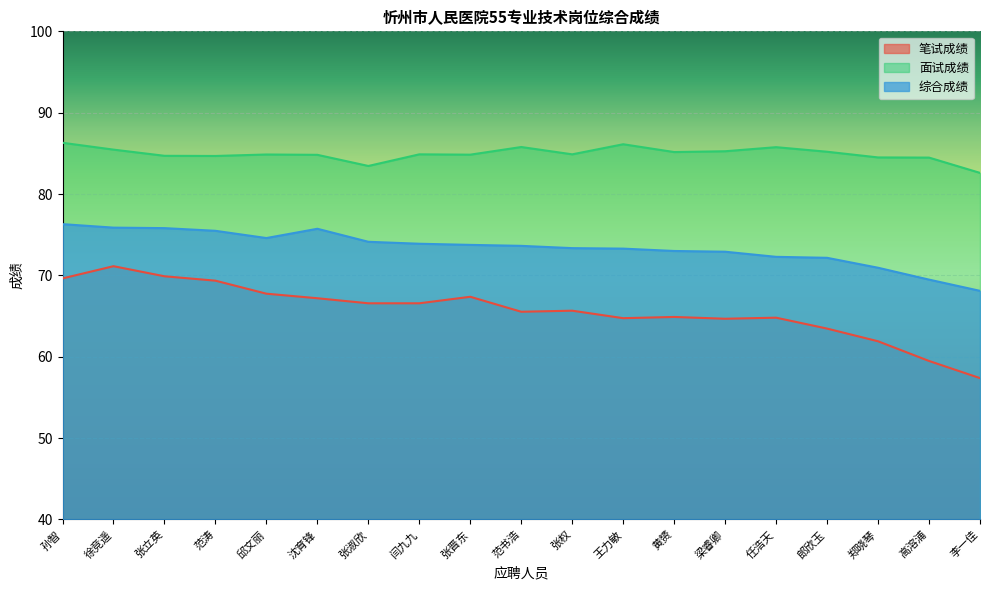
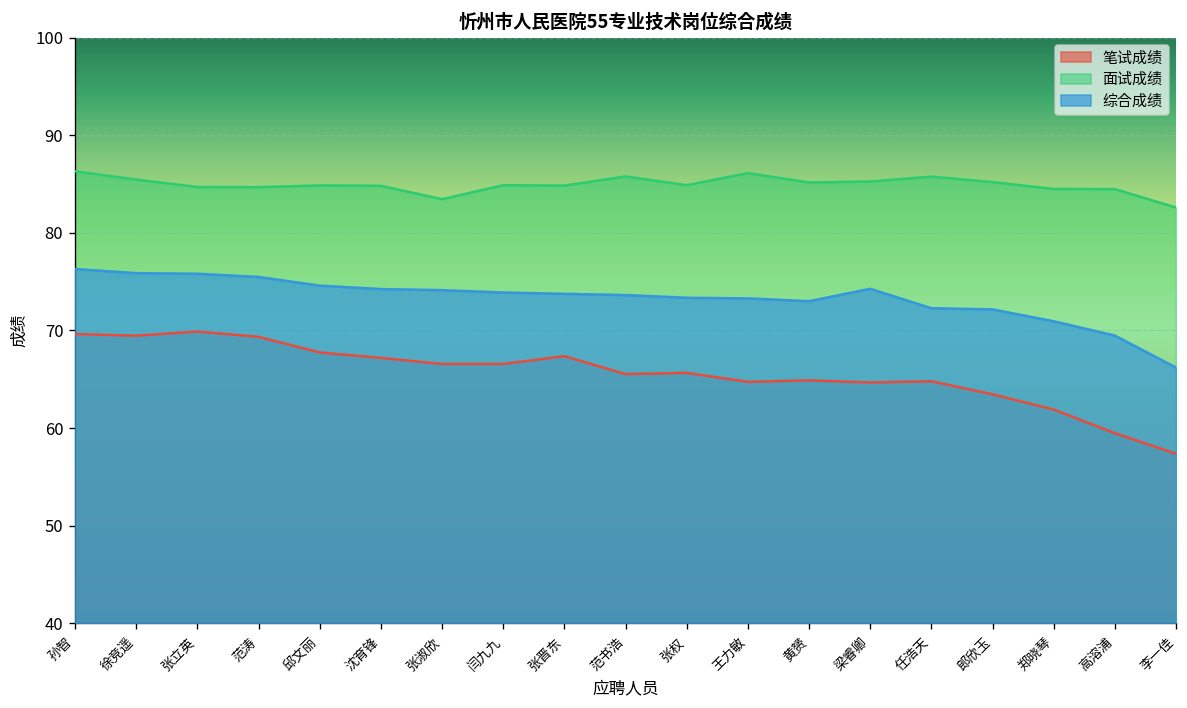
  {
    "笔试成绩": {
      "孙智": 70,
-     "徐竞遥": 71,
+     "徐竞遥": 69,
      "张立英": 70,
      "范涛": 69,
      "邱文丽": 68,
      "沈育锋": 67,
      "张淑欣": 67,
      "闫九九": 67,
      "张晋东": 67,
      "范书浩": 66,
      "张权": 66,
      "王力敏": 65,
      "黄赟": 65,
      "梁睿卿": 65,
      "任浩天": 65,
      "郎欣玉": 63,
      "郑晓琴": 62,
      "高溶浦": 59,
      "李一佳": 57
    },
    "面试成绩": {
      "孙智": 86,
      "徐竞遥": 85,
      "张立英": 85,
      "范涛": 85,
      "邱文丽": 85,
      "沈育锋": 85,
      "张淑欣": 83,
      "闫九九": 85,
      "张晋东": 85,
      "范书浩": 86,
      "张权": 85,
      "王力敏": 86,
      "黄赟": 85,
      "梁睿卿": 85,
      "任浩天": 86,
      "郎欣玉": 85,
      "郑晓琴": 85,
      "高溶浦": 84,
      "李一佳": 83
    },
    "综合成绩": {
      "孙智": 76,
      "徐竞遥": 76,
      "张立英": 76,
      "范涛": 75,
      "邱文丽": 75,
-     "沈育锋": 76,
+     "沈育锋": 74,
      "张淑欣": 74,
      "闫九九": 74,
      "张晋东": 74,
      "范书浩": 74,
      "张权": 73,
      "王力敏": 73,
      "黄赟": 73,
-     "梁睿卿": 73,
+     "梁睿卿": 74,
      "任浩天": 72,
      "郎欣玉": 72,
      "郑晓琴": 71,
      "高溶浦": 69,
-     "李一佳": 68
+     "李一佳": 66
    }
  }
